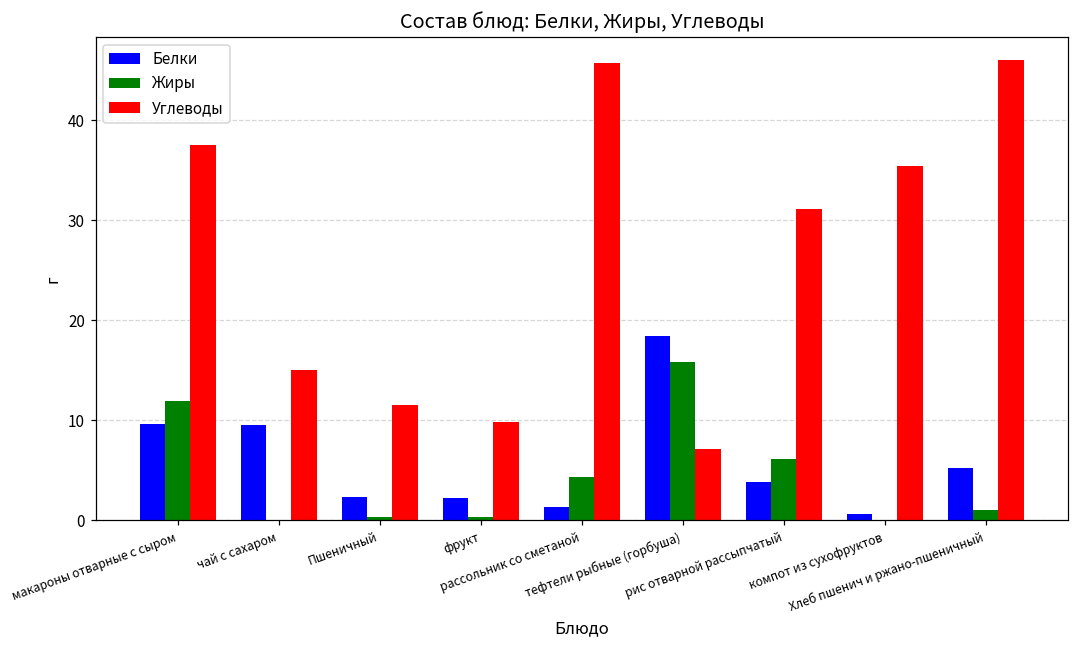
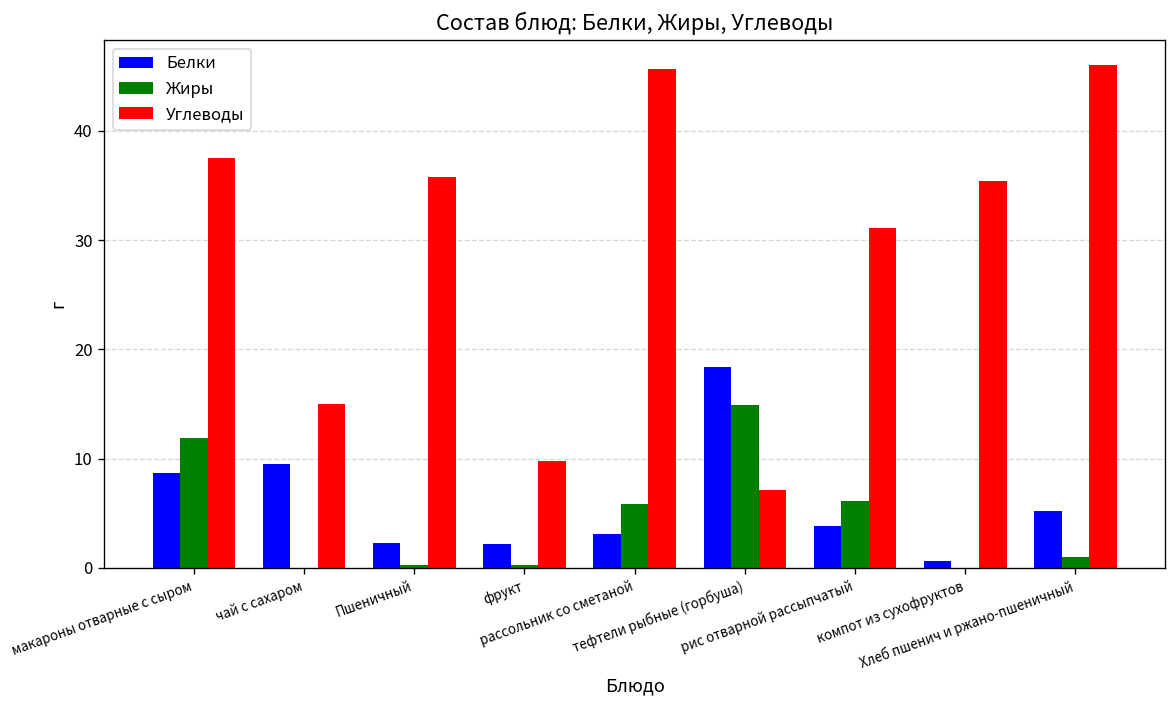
  {
    "Белки": {
-     "макароны отварные с сыром": 10,
+     "макароны отварные с сыром": 9,
      "чай с сахаром": 10,
      "Пшеничный": 2,
      "фрукт": 2,
-     "рассольник со сметаной": 1,
+     "рассольник со сметаной": 3,
      "тефтели рыбные (горбуша)": 18,
      "рис отварной рассыпчатый": 4,
      "компот из сухофруктов": 1,
      "Хлеб пшенич и ржано-пшеничный": 5
    },
    "Жиры": {
      "макароны отварные с сыром": 12,
      "чай с сахаром": 0,
      "Пшеничный": 0,
      "фрукт": 0,
-     "рассольник со сметаной": 4,
-     "тефтели рыбные (горбуша)": 16,
+     "рассольник со сметаной": 6,
+     "тефтели рыбные (горбуша)": 15,
      "рис отварной рассыпчатый": 6,
      "компот из сухофруктов": 0,
      "Хлеб пшенич и ржано-пшеничный": 1
    },
    "Углеводы": {
      "макароны отварные с сыром": 38,
      "чай с сахаром": 15,
-     "Пшеничный": 12,
+     "Пшеничный": 36,
      "фрукт": 10,
      "рассольник со сметаной": 46,
      "тефтели рыбные (горбуша)": 7,
      "рис отварной рассыпчатый": 31,
      "компот из сухофруктов": 35,
      "Хлеб пшенич и ржано-пшеничный": 46
    }
  }
